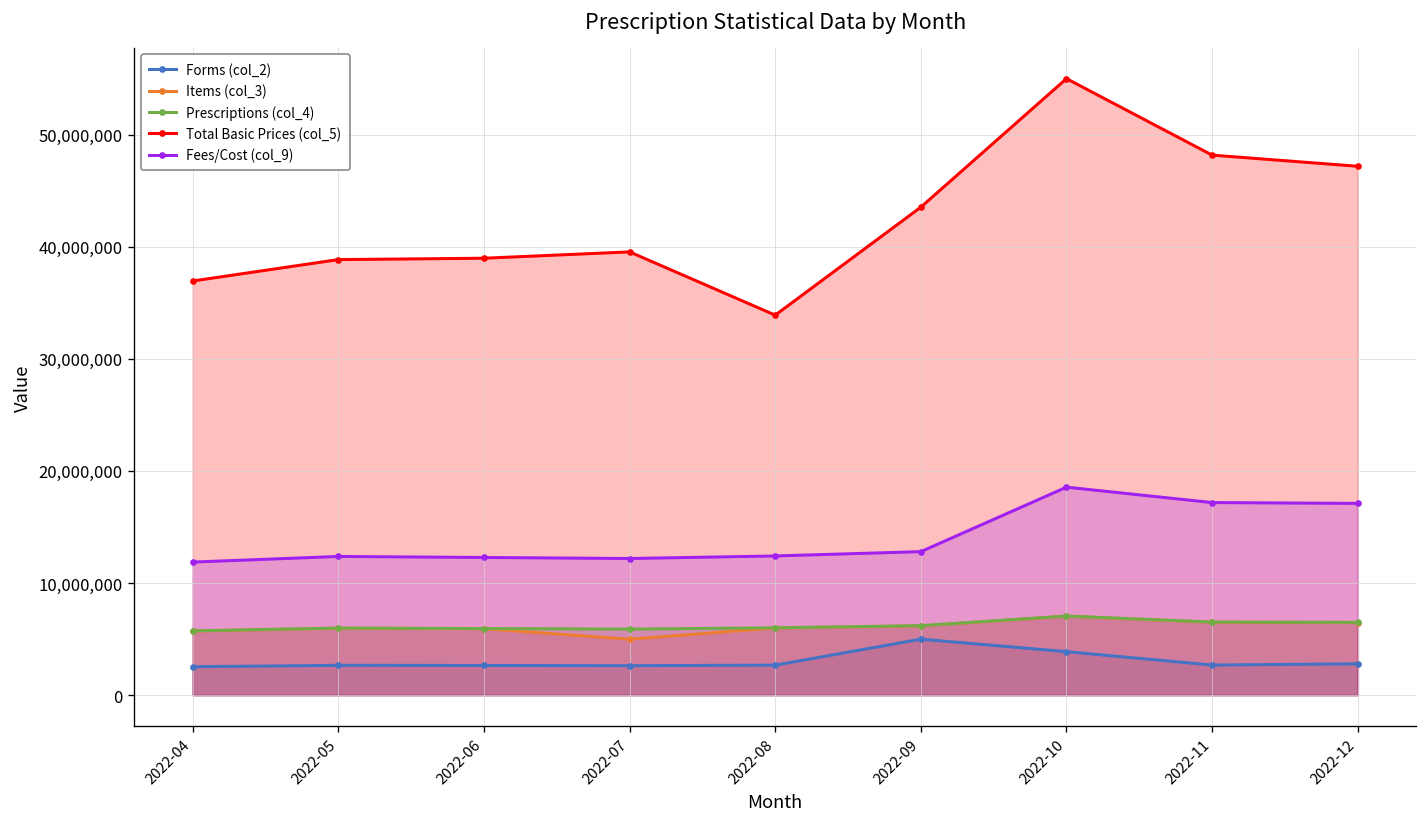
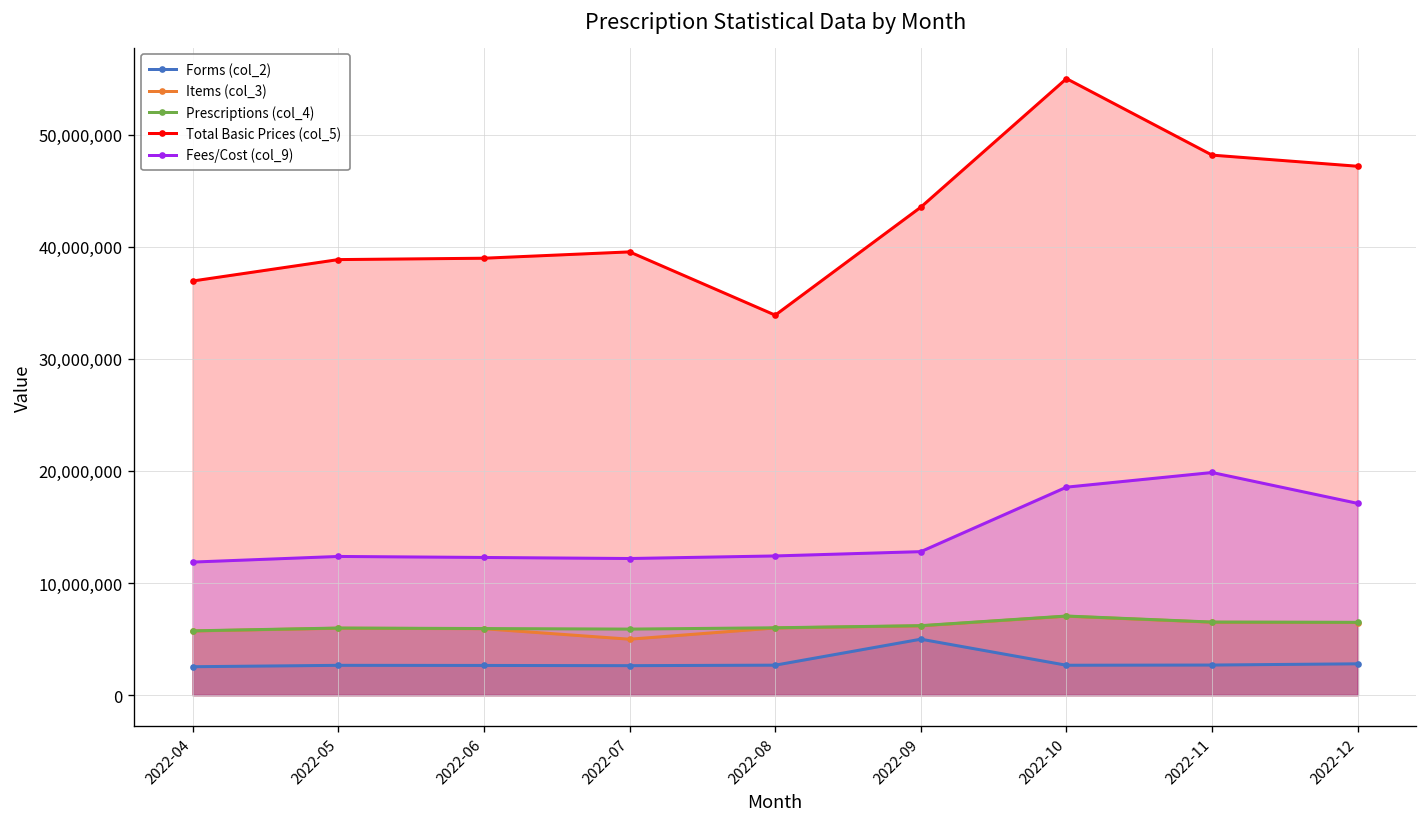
  {
    "Forms (col_2)": {
      "2022-04": "3,000,000",
      "2022-05": "3,000,000",
      "2022-06": "3,000,000",
      "2022-07": "3,000,000",
      "2022-08": "3,000,000",
      "2022-09": "5,000,000",
-     "2022-10": "4,000,000",
+     "2022-10": "3,000,000",
      "2022-11": "3,000,000",
      "2022-12": "3,000,000"
    },
    "Items (col_3)": {
      "2022-07": "5,000,000"
    },
    "Prescriptions (col_4)": {
      "2022-07": "6,000,000"
    },
    "Total Basic Prices (col_5)": {
      "2022-04": "37,000,000",
      "2022-05": "39,000,000",
      "2022-06": "39,000,000",
      "2022-07": "40,000,000",
      "2022-08": "34,000,000",
      "2022-09": "44,000,000",
      "2022-10": "55,000,000",
      "2022-11": "48,000,000",
      "2022-12": "47,000,000"
    },
    "Fees/Cost (col_9)": {
      "2022-04": "12,000,000",
      "2022-05": "12,000,000",
      "2022-06": "12,000,000",
      "2022-07": "12,000,000",
      "2022-08": "12,000,000",
      "2022-09": "13,000,000",
      "2022-10": "19,000,000",
-     "2022-11": "17,000,000",
+     "2022-11": "20,000,000",
      "2022-12": "17,000,000"
    }
  }
